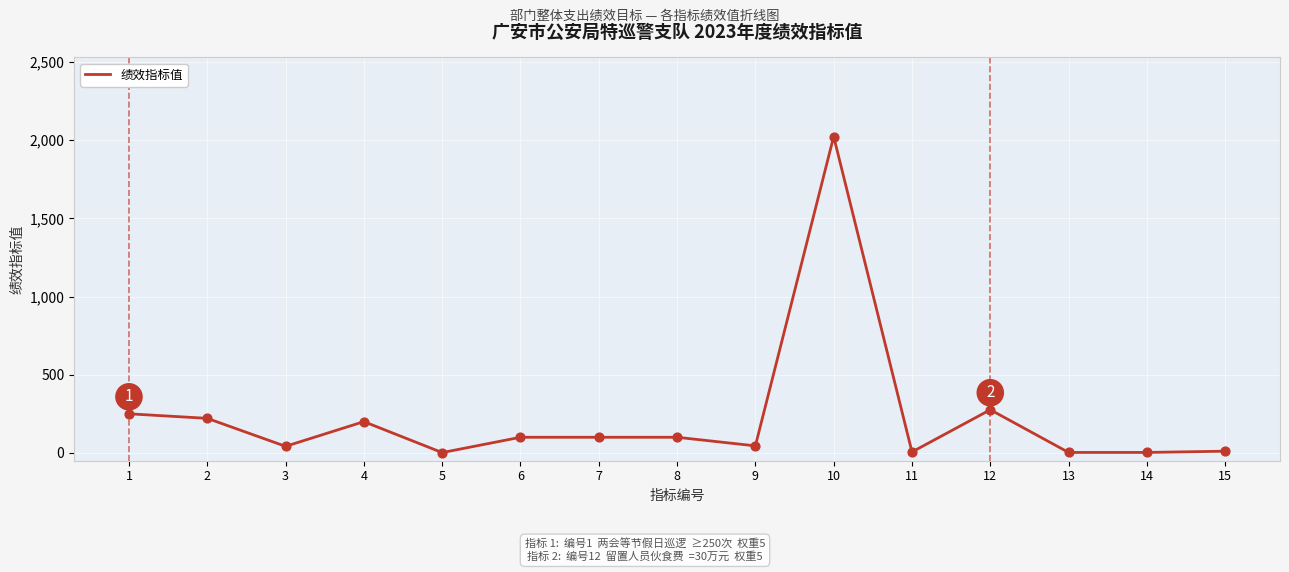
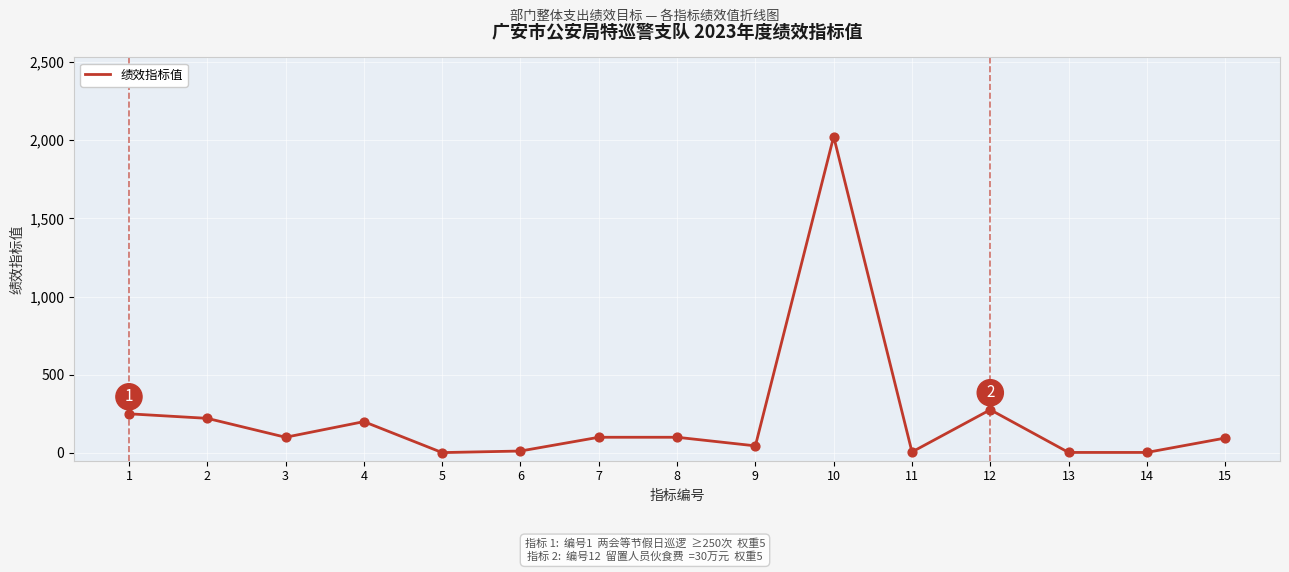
  {
    "2": "220",
-   "3": "40",
+   "3": "100",
    "4": "200",
    "5": "0",
-   "6": "100",
+   "6": "10",
    "7": "100",
    "8": "100",
    "9": "50",
    "10": "2,020",
    "11": "10",
    "13": "0",
    "14": "0",
-   "15": "10"
+   "15": "100"
  }
